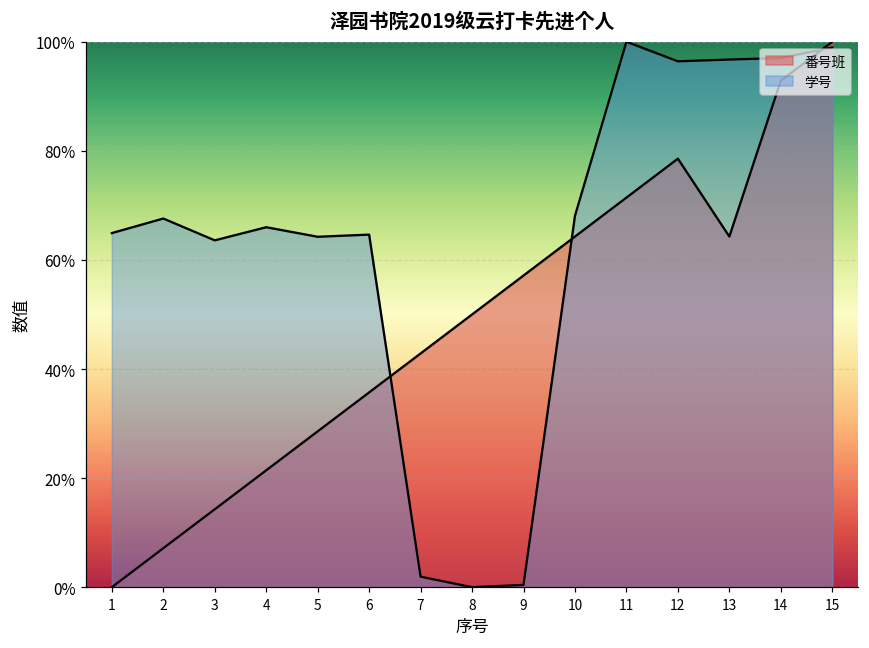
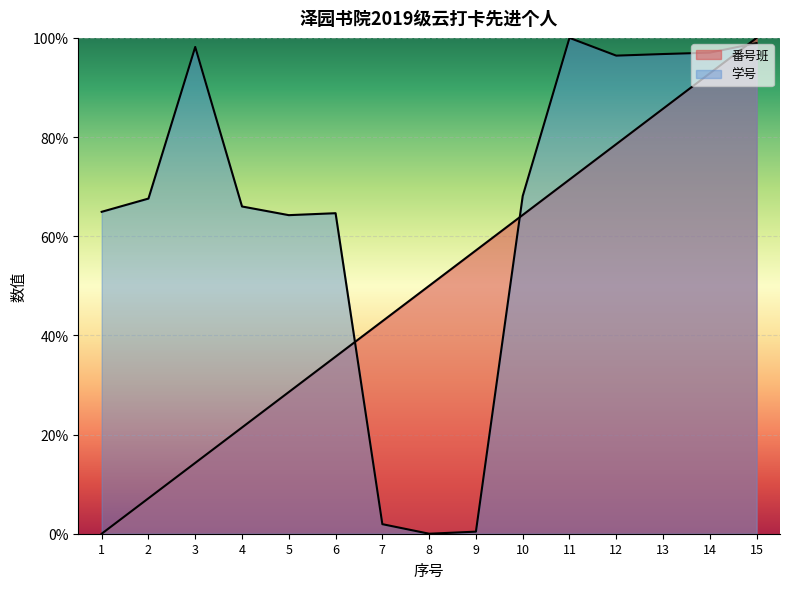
  {
    "番号班": {
      "1": "0%",
      "2": "7%",
      "3": "14%",
      "4": "21%",
      "5": "29%",
      "6": "36%",
      "7": "43%",
      "8": "50%",
      "9": "57%",
      "10": "64%",
      "11": "71%",
      "12": "79%",
-     "13": "64%",
+     "13": "86%",
      "15": "100%"
    },
    "学号": {
      "1": "65%",
      "2": "68%",
-     "3": "64%",
+     "3": "98%",
      "4": "66%",
      "5": "64%",
      "6": "65%",
      "7": "2%",
      "8": "0%",
      "9": "0%",
      "10": "68%",
      "11": "100%",
      "12": "96%",
      "13": "97%",
      "15": "99%"
    }
  }
